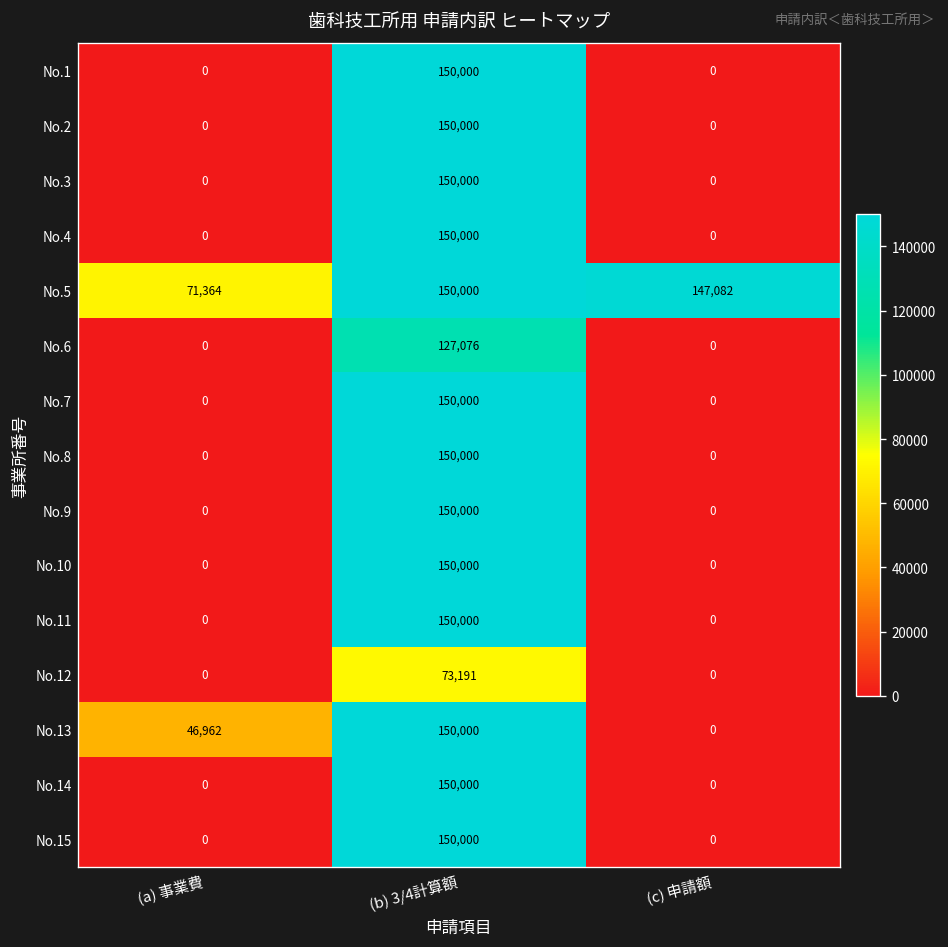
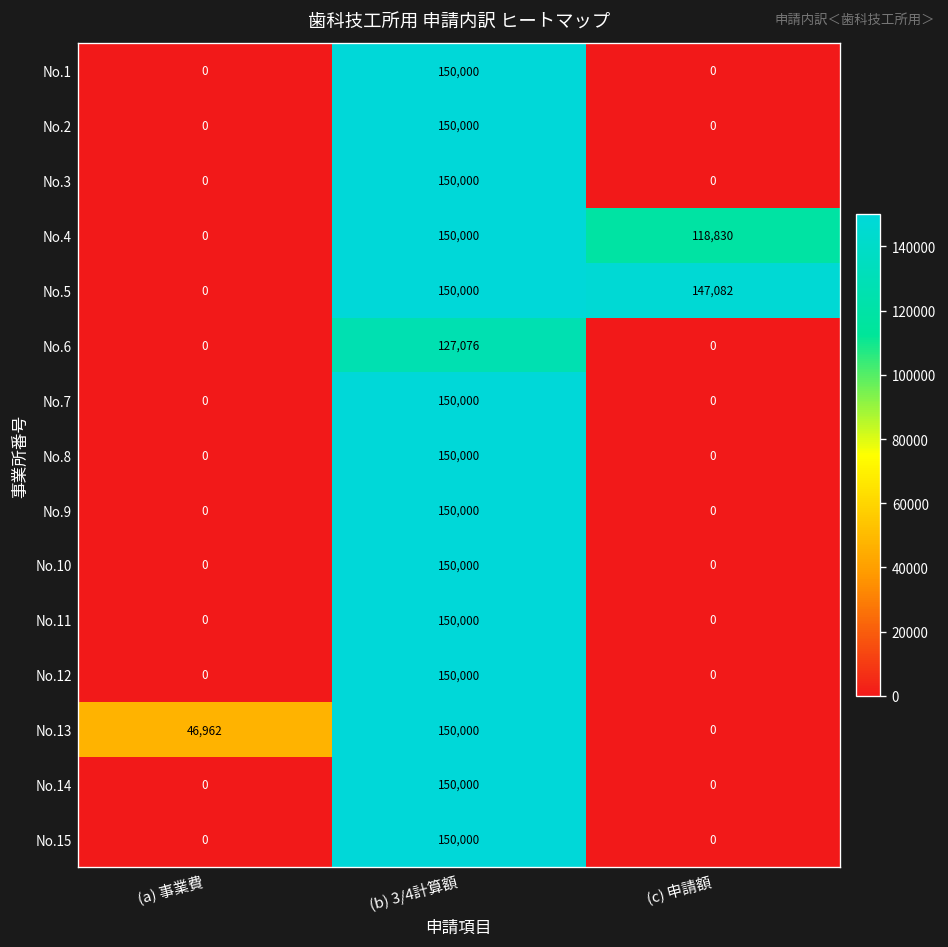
  {
    "No.1": {
      "(a) 事業費": "0",
      "(b) 3/4計算額": "150,000",
      "(c) 申請額": "0"
    },
    "No.2": {
      "(a) 事業費": "0",
      "(b) 3/4計算額": "150,000",
      "(c) 申請額": "0"
    },
    "No.3": {
      "(a) 事業費": "0",
      "(b) 3/4計算額": "150,000",
      "(c) 申請額": "0"
    },
    "No.4": {
      "(a) 事業費": "0",
      "(b) 3/4計算額": "150,000",
-     "(c) 申請額": "0"
+     "(c) 申請額": "118,830"
    },
    "No.5": {
-     "(a) 事業費": "71,364",
+     "(a) 事業費": "0",
      "(b) 3/4計算額": "150,000",
      "(c) 申請額": "147,082"
    },
    "No.6": {
      "(a) 事業費": "0",
      "(b) 3/4計算額": "127,076",
      "(c) 申請額": "0"
    },
    "No.7": {
      "(a) 事業費": "0",
      "(b) 3/4計算額": "150,000",
      "(c) 申請額": "0"
    },
    "No.8": {
      "(a) 事業費": "0",
      "(b) 3/4計算額": "150,000",
      "(c) 申請額": "0"
    },
    "No.9": {
      "(a) 事業費": "0",
      "(b) 3/4計算額": "150,000",
      "(c) 申請額": "0"
    },
    "No.10": {
      "(a) 事業費": "0",
      "(b) 3/4計算額": "150,000",
      "(c) 申請額": "0"
    },
    "No.11": {
      "(a) 事業費": "0",
      "(b) 3/4計算額": "150,000",
      "(c) 申請額": "0"
    },
    "No.12": {
      "(a) 事業費": "0",
-     "(b) 3/4計算額": "73,191",
+     "(b) 3/4計算額": "150,000",
      "(c) 申請額": "0"
    },
    "No.13": {
      "(a) 事業費": "46,962",
      "(b) 3/4計算額": "150,000",
      "(c) 申請額": "0"
    },
    "No.14": {
      "(a) 事業費": "0",
      "(b) 3/4計算額": "150,000",
      "(c) 申請額": "0"
    },
    "No.15": {
      "(a) 事業費": "0",
      "(b) 3/4計算額": "150,000",
      "(c) 申請額": "0"
    }
  }
